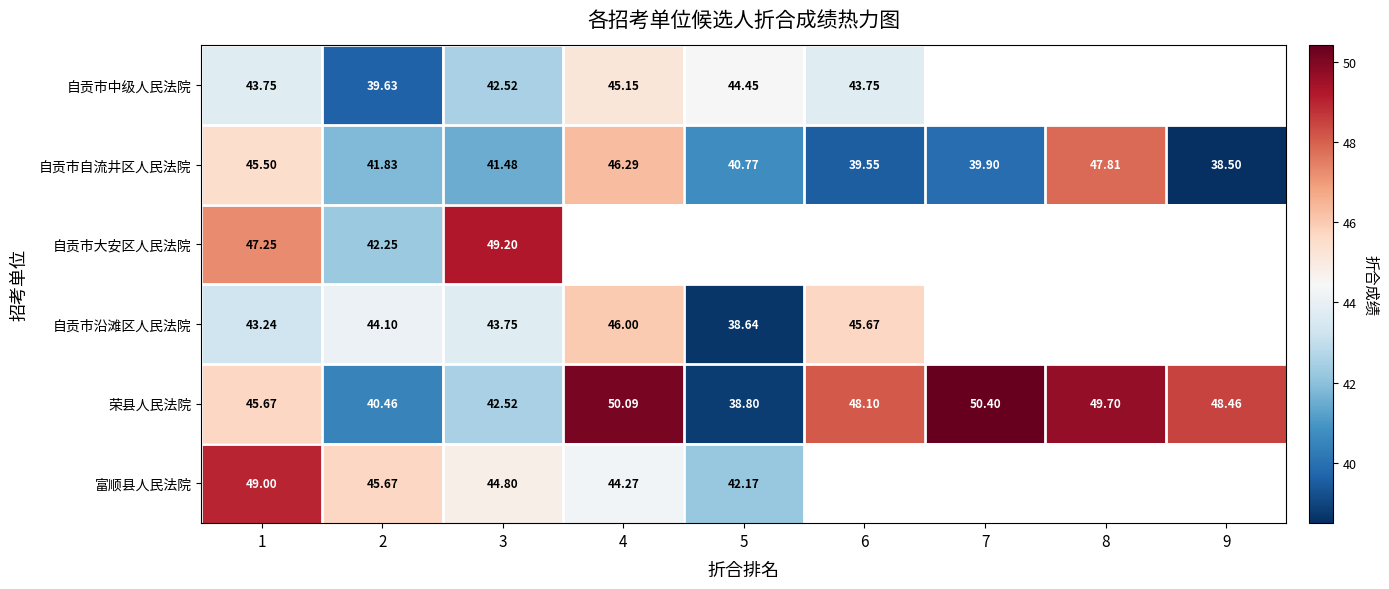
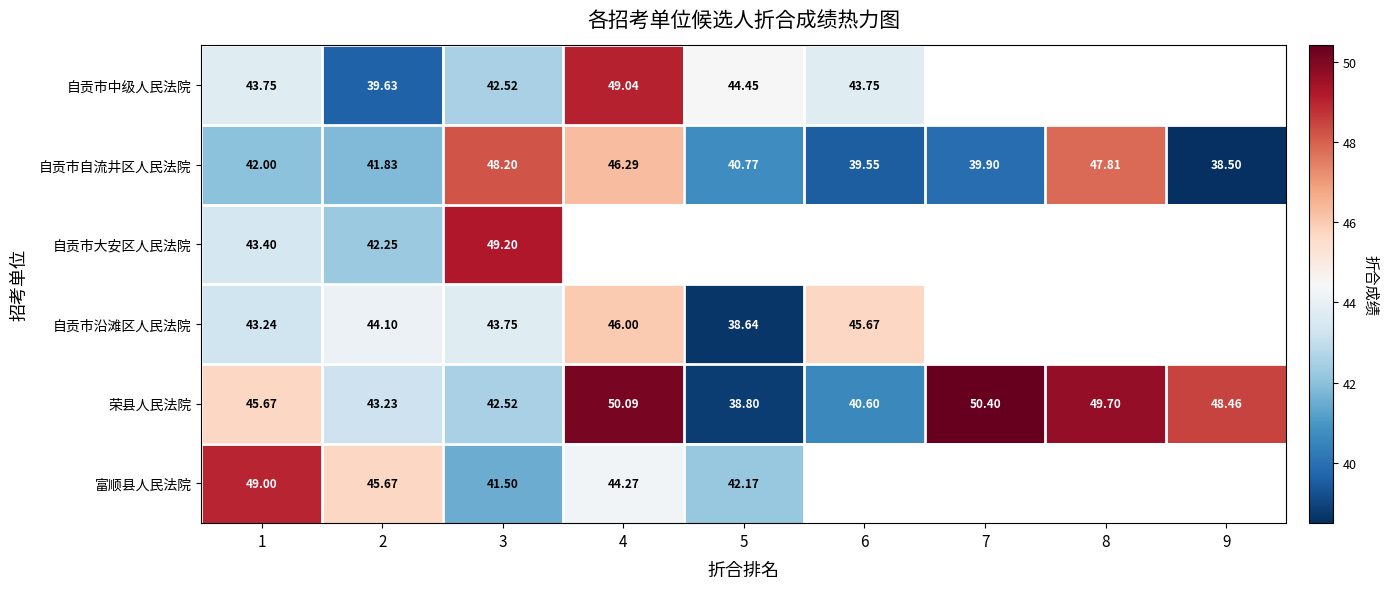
  {
    "自贡市中级人民法院": {
      "1": 43.75,
      "2": 39.63,
      "3": 42.52,
-     "4": 45.15,
+     "4": 49.04,
      "5": 44.45,
      "6": 43.75
    },
    "自贡市自流井区人民法院": {
-     "1": 45.50,
+     "1": 42.00,
      "2": 41.83,
-     "3": 41.48,
+     "3": 48.20,
      "4": 46.29,
      "5": 40.77,
      "6": 39.55,
      "7": 39.90,
      "8": 47.81,
      "9": 38.50
    },
    "自贡市大安区人民法院": {
-     "1": 47.25,
+     "1": 43.40,
      "2": 42.25,
      "3": 49.20
    },
    "自贡市沿滩区人民法院": {
      "1": 43.24,
      "2": 44.10,
      "3": 43.75,
      "4": 46.00,
      "5": 38.64,
      "6": 45.67
    },
    "荣县人民法院": {
      "1": 45.67,
-     "2": 40.46,
+     "2": 43.23,
      "3": 42.52,
      "4": 50.09,
      "5": 38.80,
-     "6": 48.10,
+     "6": 40.60,
      "7": 50.40,
      "8": 49.70,
      "9": 48.46
    },
    "富顺县人民法院": {
      "1": 49.00,
      "2": 45.67,
-     "3": 44.80,
+     "3": 41.50,
      "4": 44.27,
      "5": 42.17
    }
  }
